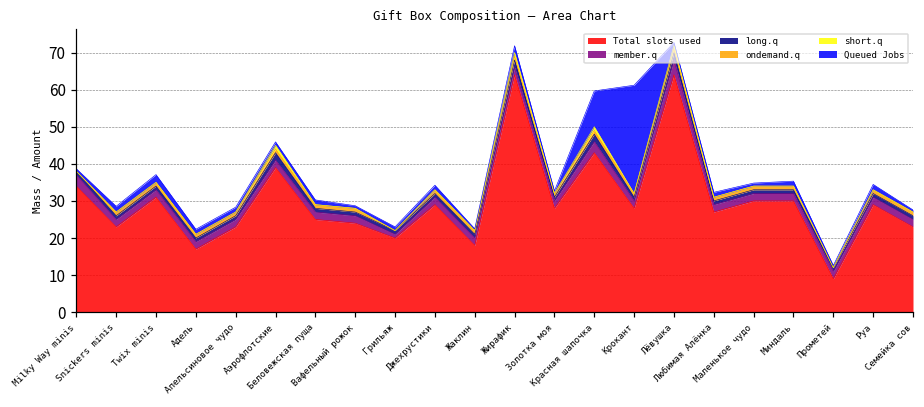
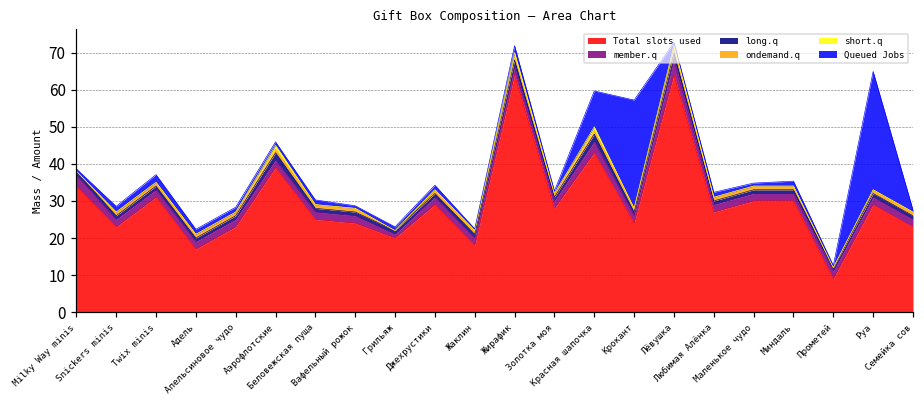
  {
    "Total slots used": {
      "Milky Way minis": 34,
      "Snickers minis": 23,
      "Twix minis": 31,
      "Адель": 17,
      "Апельсиновое чудо": 23,
      "Аэрофлотские": 39,
      "Беловежская пуща": 25,
      "Вафельный рожок": 24,
      "Грильяж": 20,
      "Джехрустики": 29,
      "Жаклин": 18,
      "Жирафик": 64,
      "Золотка моя": 28,
      "Красная шапочка": 43,
-     "Крокант": 28,
+     "Крокант": 24,
      "Лёвушка": 64,
      "Любимая Алёнка": 27,
      "Маленькое чудо": 30,
      "Миндаль": 30,
      "Прометей": 9,
      "Руа": 29,
      "Семейка сов": 23
    },
    "member.q": {
      "Milky Way minis": 3,
      "Snickers minis": 2,
      "Twix minis": 2,
      "Адель": 2,
      "Апельсиновое чудо": 2,
      "Аэрофлотские": 2,
      "Беловежская пуща": 2,
      "Вафельный рожок": 2,
      "Грильяж": 1,
      "Джехрустики": 2,
      "Жаклин": 2,
      "Жирафик": 2,
      "Золотка моя": 2,
      "Красная шапочка": 3,
      "Крокант": 2,
      "Любимая Алёнка": 2,
      "Маленькое чудо": 2,
      "Миндаль": 2,
      "Прометей": 2,
      "Руа": 2,
      "Семейка сов": 2
    },
    "long.q": {
      "Snickers minis": 1,
      "Twix minis": 1,
      "Адель": 1,
      "Апельсиновое чудо": 1,
      "Аэрофлотские": 2,
      "Беловежская пуща": 1,
      "Вафельный рожок": 1,
      "Джехрустики": 1,
      "Жаклин": 1,
      "Жирафик": 2,
      "Золотка моя": 1,
      "Красная шапочка": 2,
      "Крокант": 1,
      "Любимая Алёнка": 1,
      "Маленькое чудо": 1,
      "Миндаль": 1,
      "Руа": 1,
      "Семейка сов": 1
    },
    "ondemand.q": {
      "Аэрофлотские": 1,
      "Жирафик": 1,
      "Красная шапочка": 1
    },
    "short.q": {
      "Аэрофлотские": 1,
      "Жирафик": 1,
      "Красная шапочка": 1
    },
    "Queued Jobs": {
      "Snickers minis": 2,
      "Twix minis": 2,
      "Адель": 1,
      "Апельсиновое чудо": 1,
      "Аэрофлотские": 1,
      "Беловежская пуща": 1,
      "Грильяж": 1,
      "Джехрустики": 1,
      "Жирафик": 2,
      "Красная шапочка": 10,
      "Крокант": 29,
      "Любимая Алёнка": 1,
      "Маленькое чудо": 1,
      "Миндаль": 1,
-     "Руа": 1
+     "Руа": 32
    }
  }
